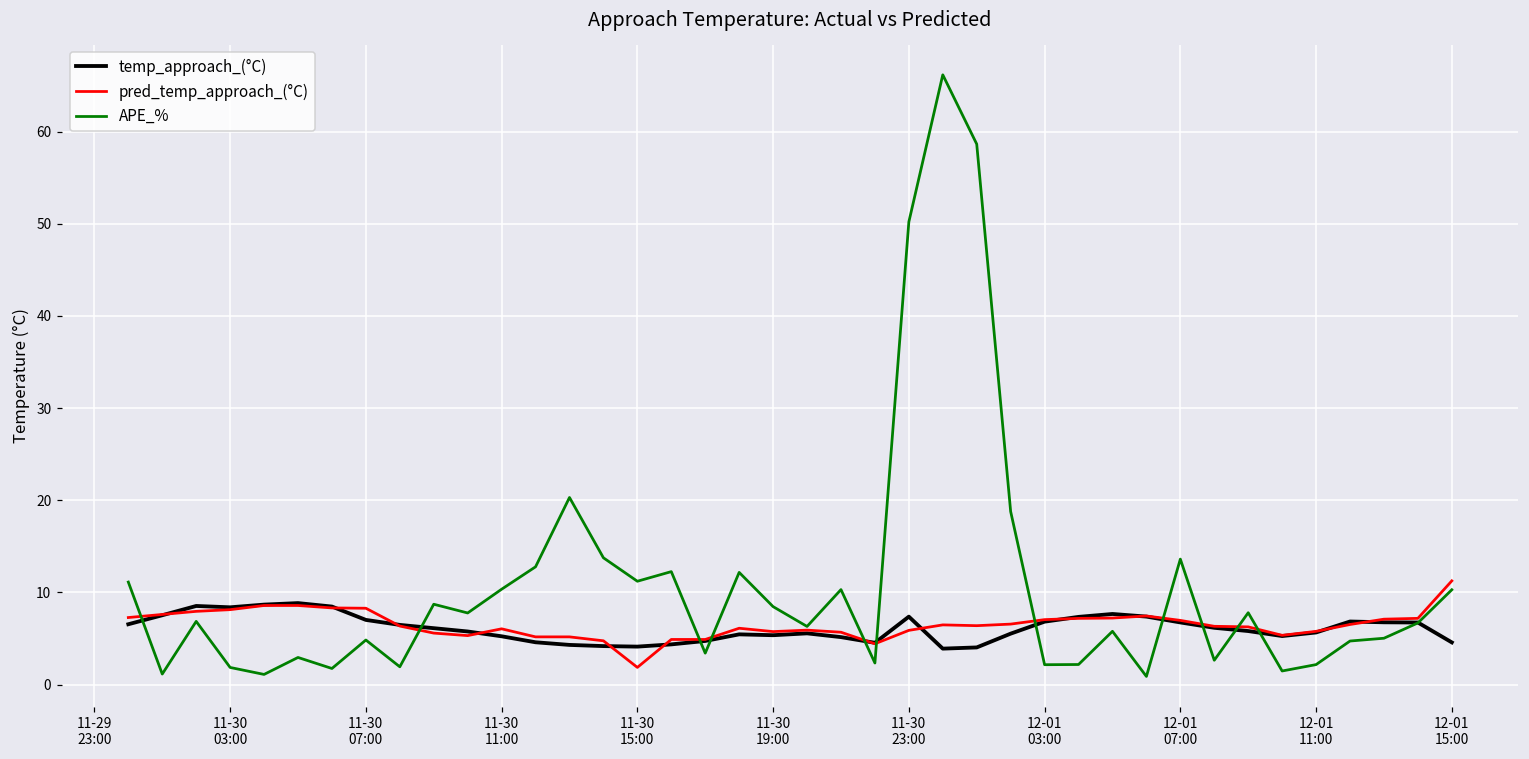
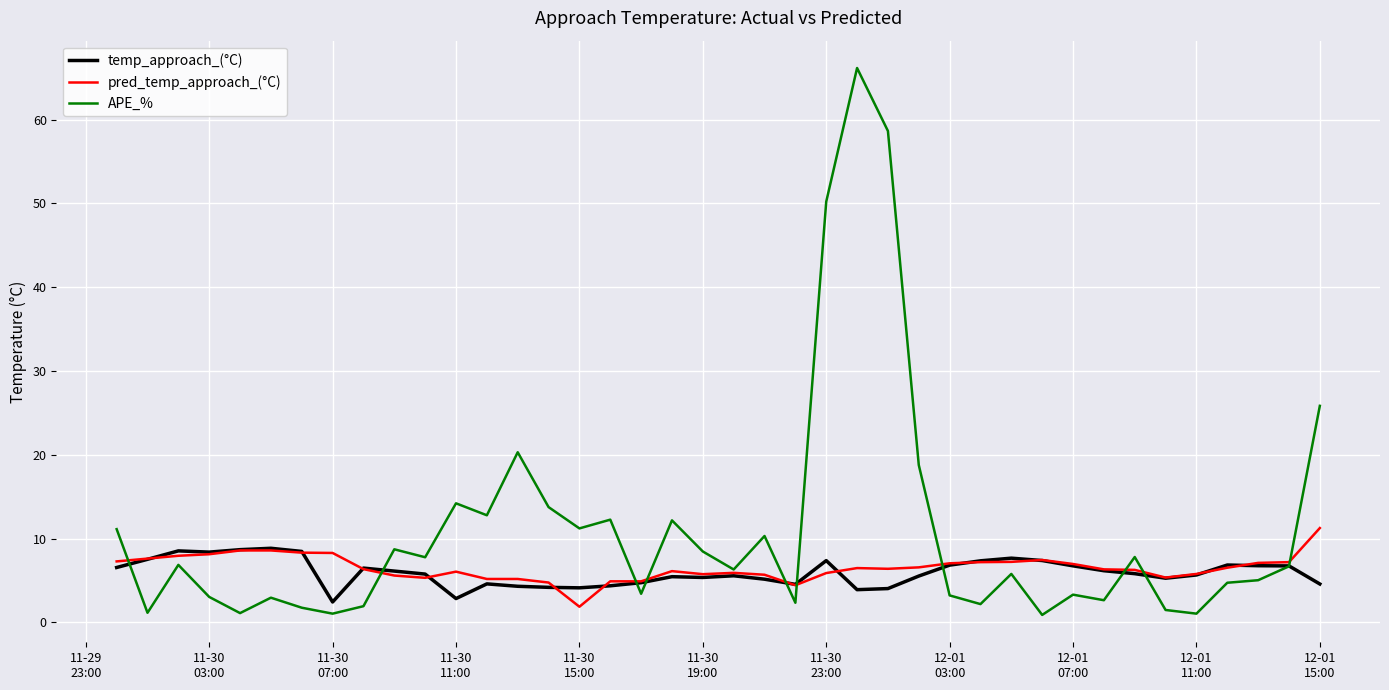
  {
    "temp_approach_(°C)": {
-     "11-30 07:00": 7,
-     "11-30 11:00": 5,
+     "11-30 07:00": 2,
+     "11-30 11:00": 3,
      "11-30 15:00": 4,
      "11-30 19:00": 5,
      "11-30 23:00": 7,
      "12-01 15:00": 5
    },
    "pred_temp_approach_(°C)": {
      "11-30 07:00": 8,
      "11-30 11:00": 6,
      "11-30 15:00": 2,
      "11-30 19:00": 6,
      "11-30 23:00": 6,
      "12-01 15:00": 11
    },
    "APE_%": {
-     "11-30 03:00": 2,
-     "11-30 07:00": 5,
-     "11-30 11:00": 10,
+     "11-30 03:00": 3,
+     "11-30 07:00": 1,
+     "11-30 11:00": 14,
      "11-30 15:00": 11,
      "11-30 19:00": 8,
      "11-30 23:00": 50,
-     "12-01 03:00": 2,
-     "12-01 07:00": 14,
-     "12-01 11:00": 2,
-     "12-01 15:00": 10
+     "12-01 03:00": 3,
+     "12-01 07:00": 3,
+     "12-01 11:00": 1,
+     "12-01 15:00": 26
    }
  }
